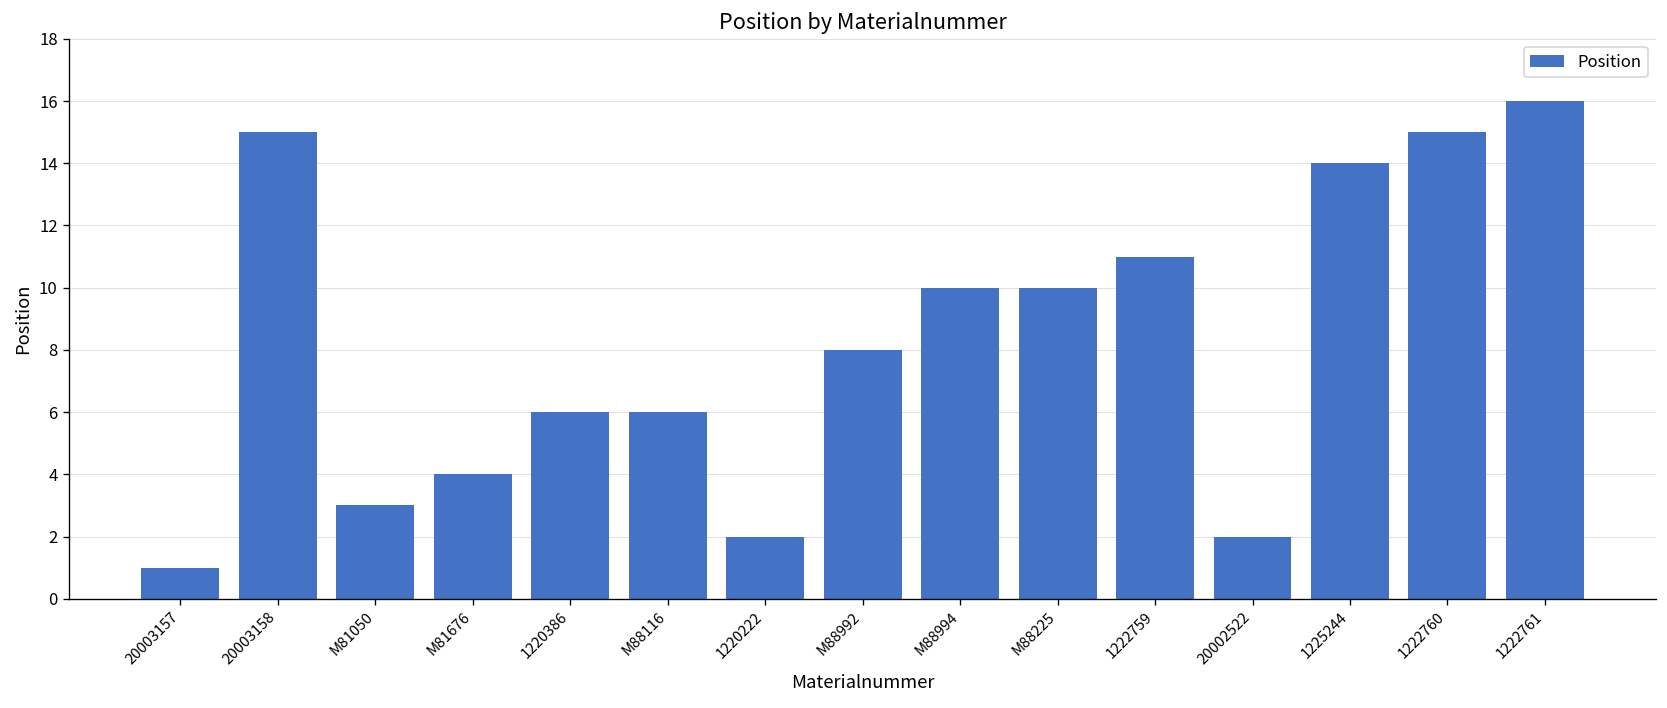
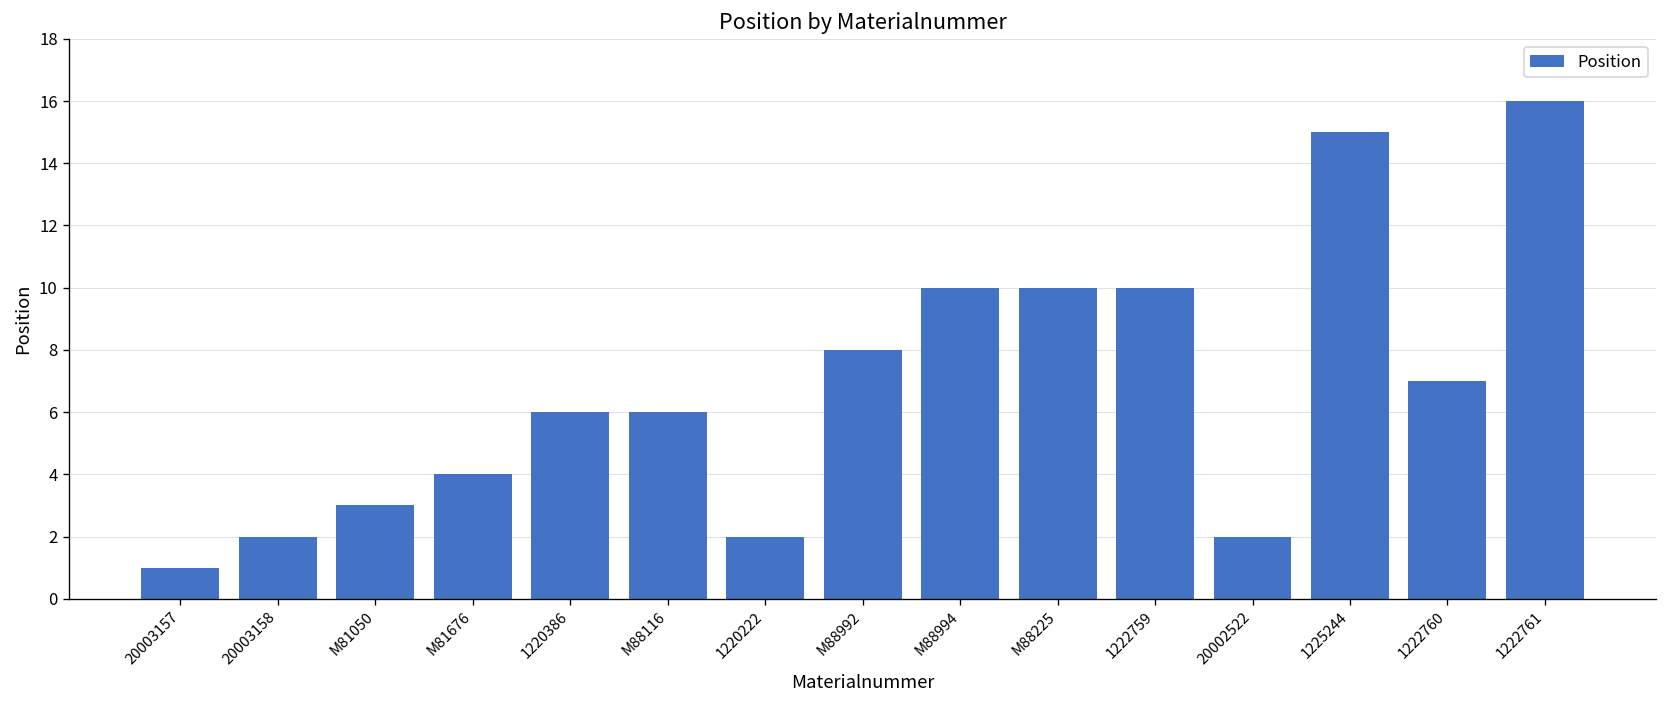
  {
    "20003157": 1,
-   "20003158": 15,
+   "20003158": 2,
    "M81050": 3,
    "M81676": 4,
    "1220386": 6,
    "M88116": 6,
    "1220222": 2,
    "M88992": 8,
    "M88994": 10,
    "M88225": 10,
-   "1222759": 11,
+   "1222759": 10,
    "20002522": 2,
-   "1225244": 14,
-   "1222760": 15,
+   "1225244": 15,
+   "1222760": 7,
    "1222761": 16
  }
